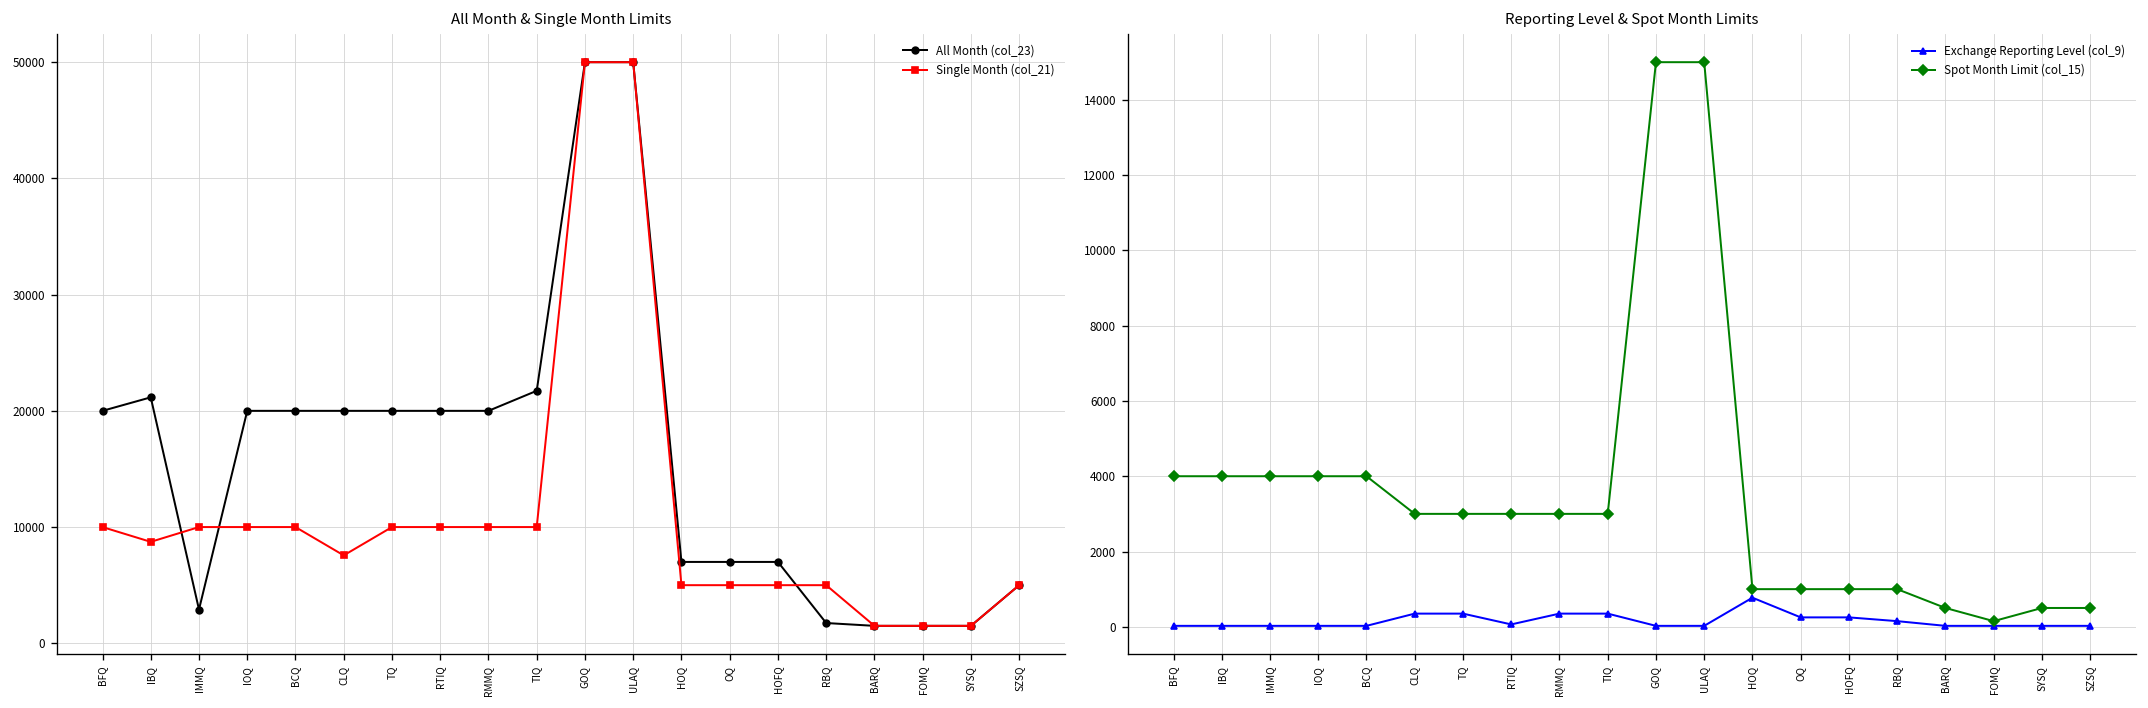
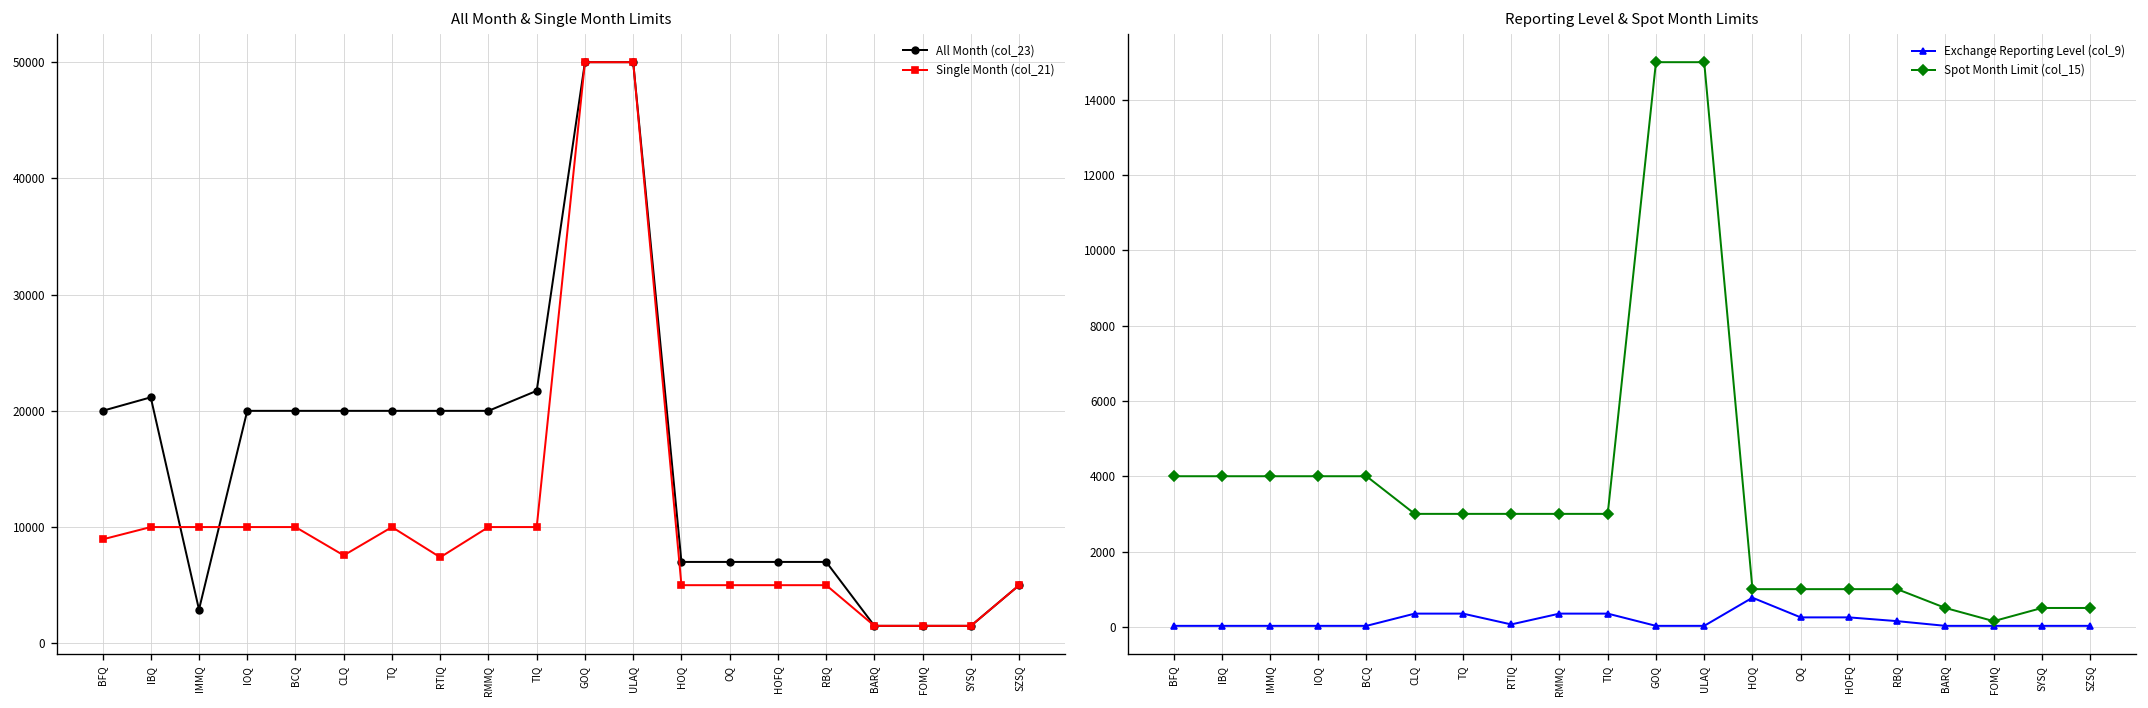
  {
    "All Month & Single Month Limits": {
      "All Month (col_23)": {
        "BFQ": 20000,
        "IBQ": 21000,
        "IMMQ": 3000,
        "IOQ": 20000,
        "BCQ": 20000,
        "CLQ": 20000,
        "TQ": 20000,
        "RTIQ": 20000,
        "RMMQ": 20000,
        "TIQ": 22000,
        "HOQ": 7000,
        "OQ": 7000,
        "HOFQ": 7000,
-       "RBQ": 2000
+       "RBQ": 7000
      },
      "Single Month (col_21)": {
-       "BFQ": 10000,
-       "IBQ": 9000,
+       "BFQ": 9000,
+       "IBQ": 10000,
        "IMMQ": 10000,
        "IOQ": 10000,
        "BCQ": 10000,
        "CLQ": 8000,
        "TQ": 10000,
-       "RTIQ": 10000,
+       "RTIQ": 7000,
        "RMMQ": 10000,
        "TIQ": 10000,
        "HOQ": 5000,
        "OQ": 5000,
        "HOFQ": 5000,
        "RBQ": 5000
      }
    },
    "Reporting Level & Spot Month Limits": {
      "Exchange Reporting Level (col_9)": {
        "BFQ": 0,
        "IBQ": 0,
        "IMMQ": 0,
        "IOQ": 0,
        "BCQ": 0,
        "CLQ": 400,
        "TQ": 400,
        "RTIQ": 100,
        "RMMQ": 400,
        "TIQ": 400,
        "GOQ": 0,
        "ULAQ": 0,
        "HOQ": 800,
        "OQ": 300,
        "HOFQ": 300,
        "RBQ": 200,
        "BARQ": 0,
        "FOMQ": 0,
        "SYSQ": 0,
        "SZSQ": 0
      },
      "Spot Month Limit (col_15)": {
        "BFQ": 4000,
        "IBQ": 4000,
        "IMMQ": 4000,
        "IOQ": 4000,
        "BCQ": 4000,
        "CLQ": 3000,
        "TQ": 3000,
        "RTIQ": 3000,
        "RMMQ": 3000,
        "TIQ": 3000,
        "GOQ": 15000,
        "ULAQ": 15000,
        "HOQ": 1000,
        "OQ": 1000,
        "HOFQ": 1000,
        "RBQ": 1000,
        "BARQ": 500,
        "FOMQ": 200,
        "SYSQ": 500,
        "SZSQ": 500
      }
    }
  }
